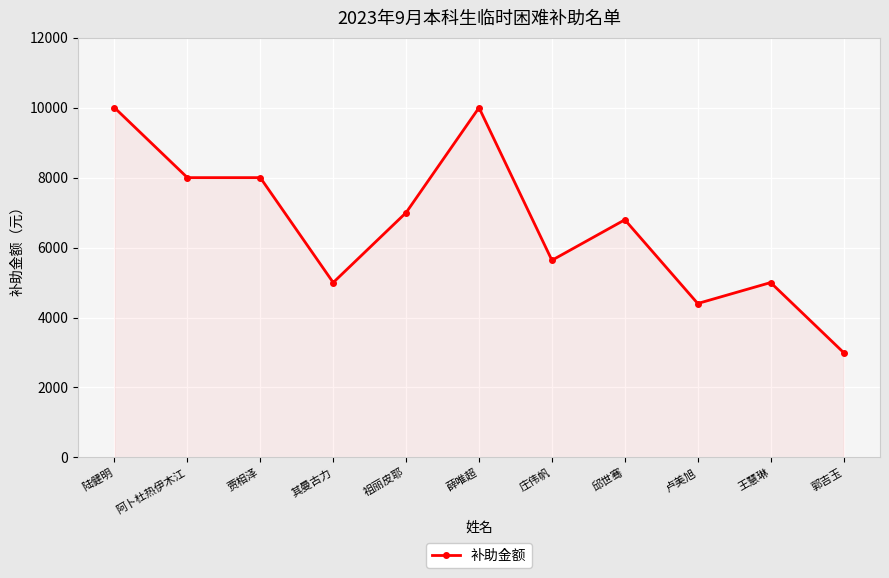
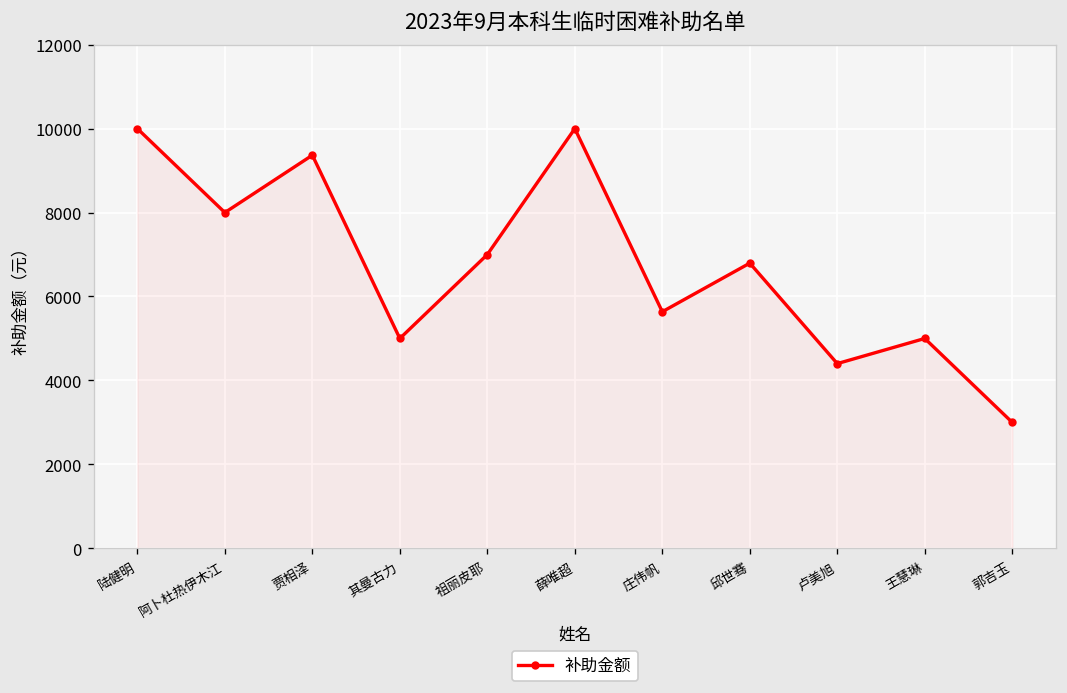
  {
    "陆健明": 10000,
    "阿卜杜热伊木江": 8000,
-   "贾相泽": 8000,
+   "贾相泽": 9400,
    "其曼古力": 5000,
    "祖丽皮耶": 7000,
    "薛唯超": 10000,
    "庄伟帆": 5600,
    "邱世骞": 6800,
    "卢美旭": 4400,
    "王慧琳": 5000,
    "郭吉玉": 3000
  }
